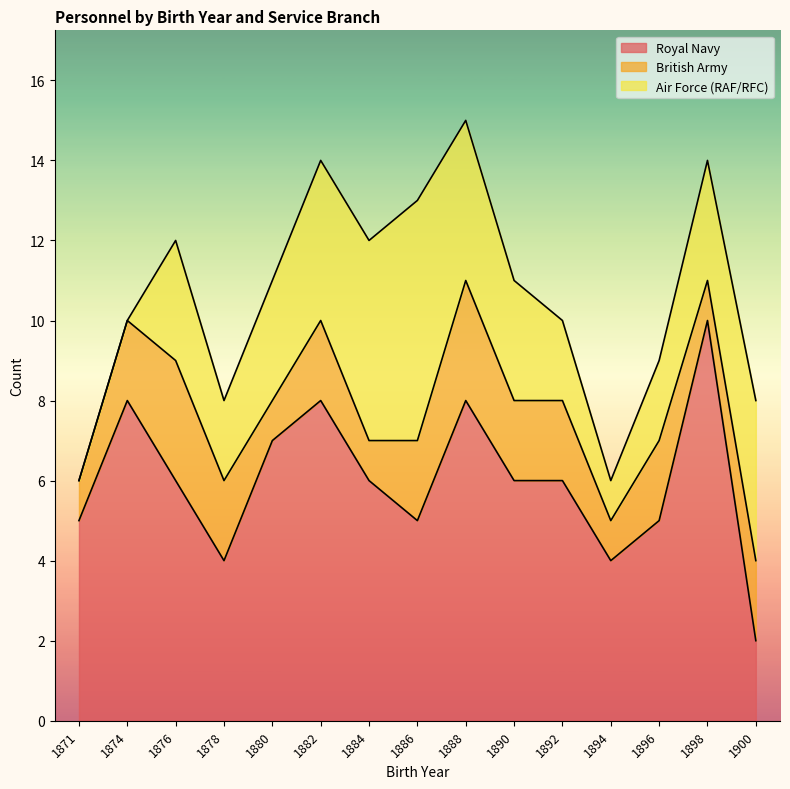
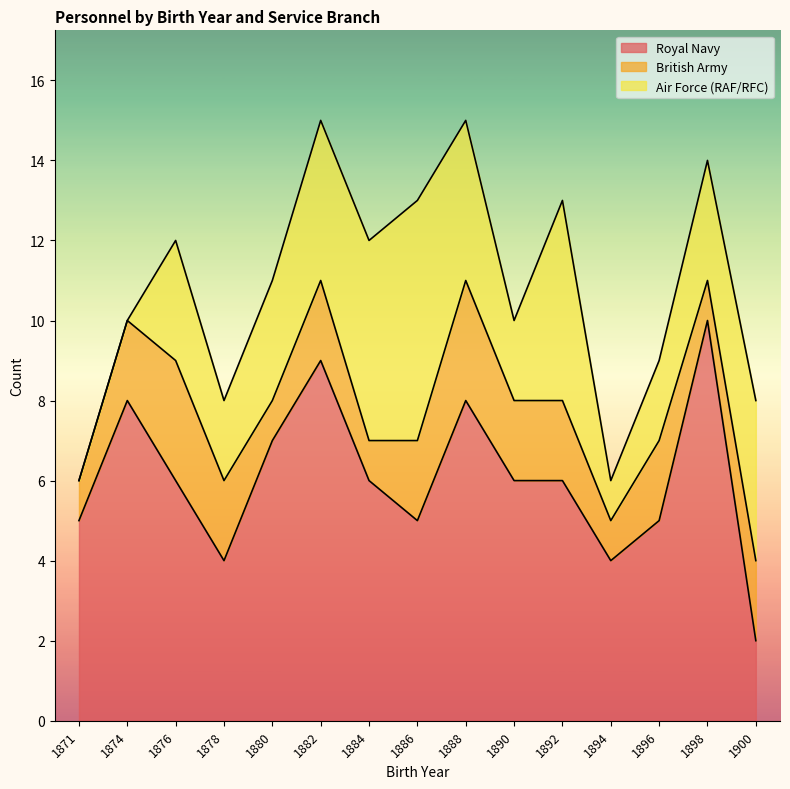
  {
    "Royal Navy": {
      "1871": 5,
      "1874": 8,
      "1876": 6,
      "1878": 4,
      "1880": 7,
-     "1882": 8,
+     "1882": 9,
      "1884": 6,
      "1886": 5,
      "1888": 8,
      "1890": 6,
      "1892": 6,
      "1894": 4,
      "1896": 5,
      "1898": 10,
      "1900": 2
    },
    "British Army": {
      "1876": 3,
      "1878": 2,
      "1880": 1,
      "1882": 2,
      "1884": 1,
      "1886": 2,
      "1888": 3,
      "1890": 2,
      "1892": 2,
      "1894": 1,
      "1896": 2,
      "1898": 1,
      "1900": 2
    },
    "Air Force (RAF/RFC)": {
      "1876": 3,
      "1878": 2,
      "1880": 3,
      "1882": 4,
      "1884": 5,
      "1886": 6,
      "1888": 4,
-     "1890": 3,
-     "1892": 2,
+     "1890": 2,
+     "1892": 5,
      "1894": 1,
      "1896": 2,
      "1898": 3,
      "1900": 4
    }
  }
